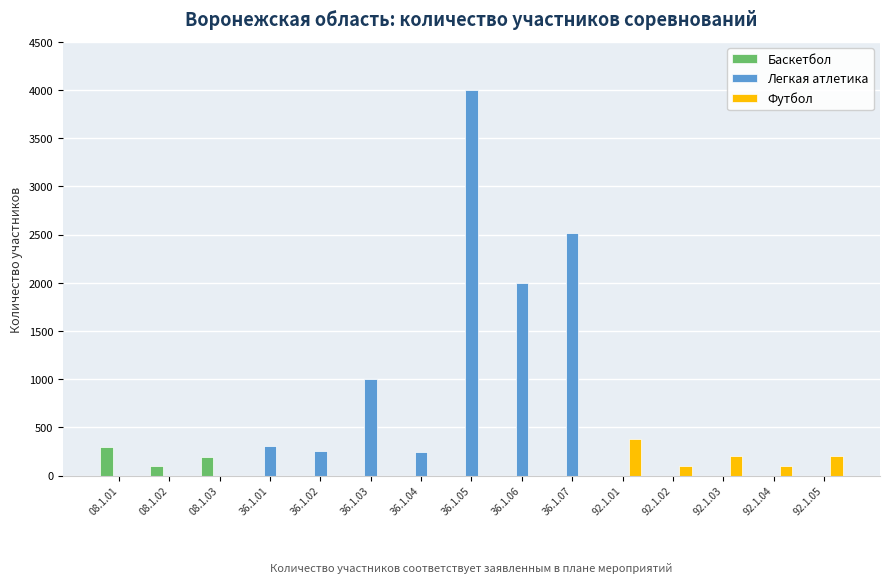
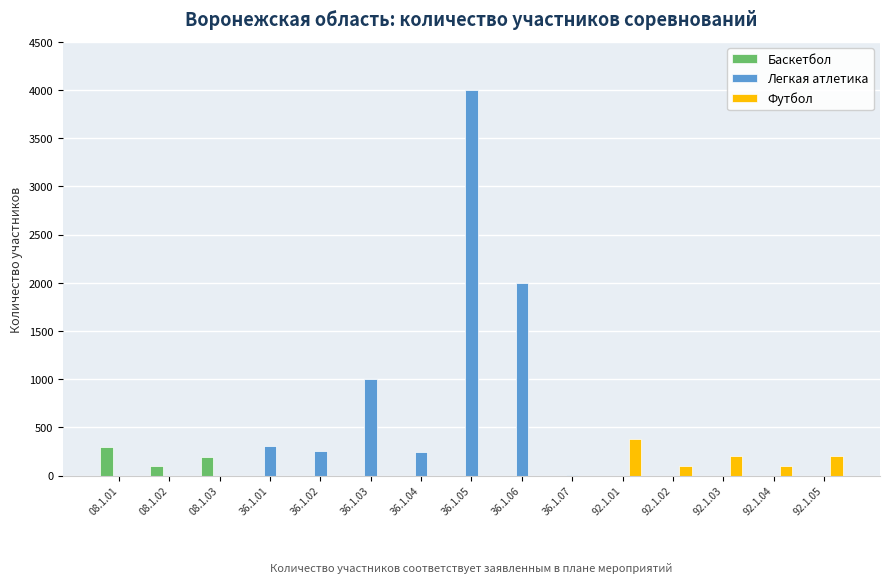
  {
    "Баскетбол": {
      "08.1.01": 300,
      "08.1.02": 100,
      "08.1.03": 200,
      "36.1.01": 0,
      "36.1.02": 0,
      "36.1.03": 0,
      "36.1.04": 0,
      "36.1.05": 0,
      "36.1.06": 0,
      "36.1.07": 0,
      "92.1.01": 0,
      "92.1.02": 0,
      "92.1.03": 0,
      "92.1.04": 0,
      "92.1.05": 0
    },
    "Легкая атлетика": {
      "08.1.01": 0,
      "08.1.02": 0,
      "08.1.03": 0,
      "36.1.01": 300,
      "36.1.02": 300,
      "36.1.03": 1000,
      "36.1.04": 200,
      "36.1.05": 4000,
      "36.1.06": 2000,
-     "36.1.07": 2500,
+     "36.1.07": 0,
      "92.1.01": 0,
      "92.1.02": 0,
      "92.1.03": 0,
      "92.1.04": 0,
      "92.1.05": 0
    },
    "Футбол": {
      "08.1.01": 0,
      "08.1.02": 0,
      "08.1.03": 0,
      "36.1.01": 0,
      "36.1.02": 0,
      "36.1.03": 0,
      "36.1.04": 0,
      "36.1.05": 0,
      "36.1.06": 0,
      "36.1.07": 0,
      "92.1.01": 400,
      "92.1.02": 100,
      "92.1.03": 200,
      "92.1.04": 100,
      "92.1.05": 200
    }
  }
